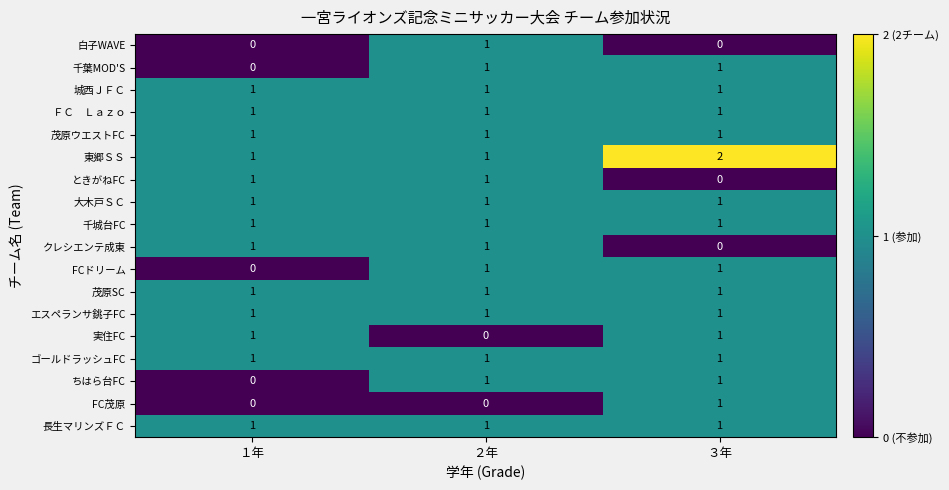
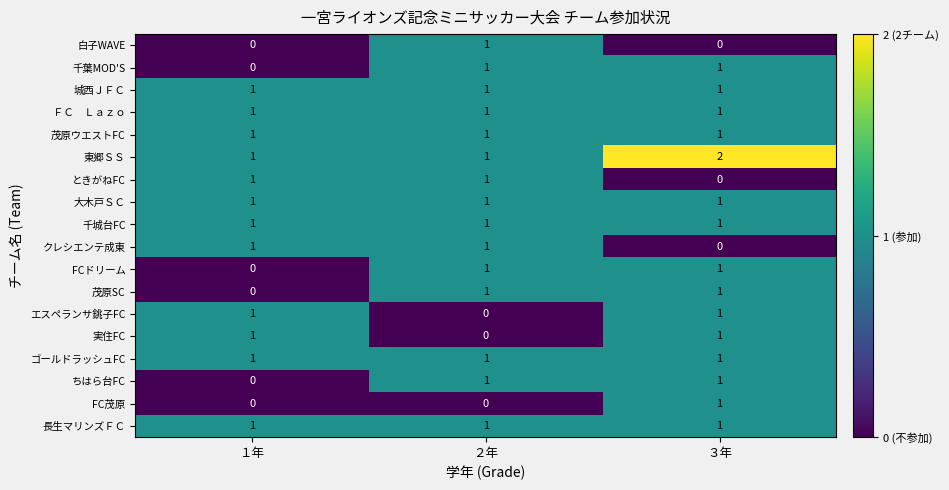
  {
    "白子WAVE": {
      "１年": 0,
      "２年": 1,
      "３年": 0
    },
    "千葉MOD'S": {
      "１年": 0,
      "２年": 1,
      "３年": 1
    },
    "城西ＪＦＣ": {
      "１年": 1,
      "２年": 1,
      "３年": 1
    },
    "ＦＣ Ｌａｚｏ": {
      "１年": 1,
      "２年": 1,
      "３年": 1
    },
    "茂原ウエストFC": {
      "１年": 1,
      "２年": 1,
      "３年": 1
    },
    "東郷ＳＳ": {
      "１年": 1,
      "２年": 1,
      "３年": 2
    },
    "ときがねFC": {
      "１年": 1,
      "２年": 1,
      "３年": 0
    },
    "大木戸ＳＣ": {
      "１年": 1,
      "２年": 1,
      "３年": 1
    },
    "千城台FC": {
      "１年": 1,
      "２年": 1,
      "３年": 1
    },
    "クレシエンテ成東": {
      "１年": 1,
      "２年": 1,
      "３年": 0
    },
    "FCドリーム": {
      "１年": 0,
      "２年": 1,
      "３年": 1
    },
    "茂原SC": {
-     "１年": 1,
+     "１年": 0,
      "２年": 1,
      "３年": 1
    },
    "エスペランサ銚子FC": {
      "１年": 1,
-     "２年": 1,
+     "２年": 0,
      "３年": 1
    },
    "実住FC": {
      "１年": 1,
      "２年": 0,
      "３年": 1
    },
    "ゴールドラッシュFC": {
      "１年": 1,
      "２年": 1,
      "３年": 1
    },
    "ちはら台FC": {
      "１年": 0,
      "２年": 1,
      "３年": 1
    },
    "FC茂原": {
      "１年": 0,
      "２年": 0,
      "３年": 1
    },
    "長生マリンズＦＣ": {
      "１年": 1,
      "２年": 1,
      "３年": 1
    }
  }
